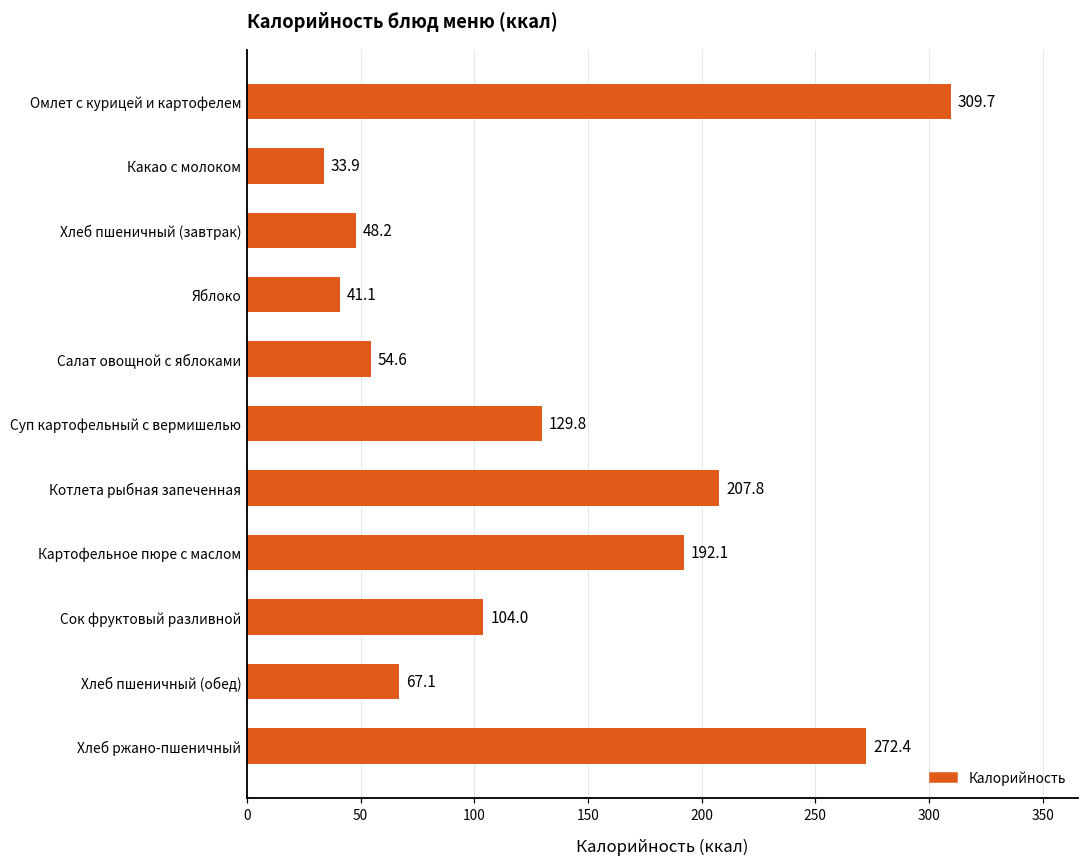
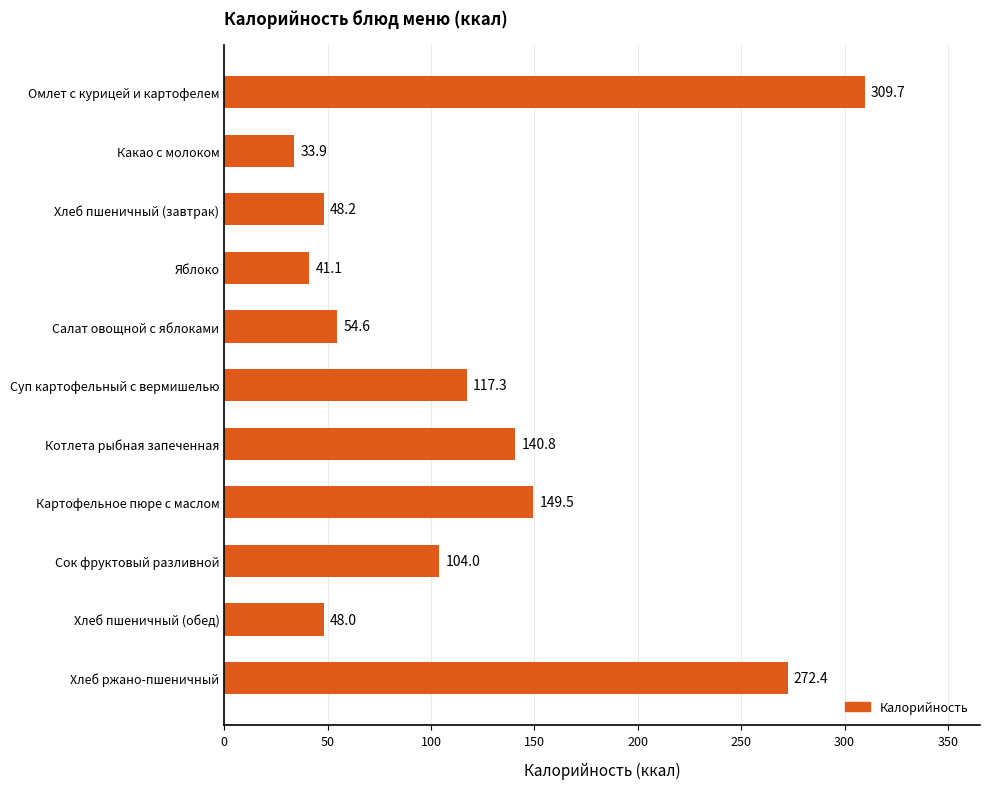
  {
    "Омлет с курицей и картофелем": 309.7,
    "Какао с молоком": 33.9,
    "Хлеб пшеничный (завтрак)": 48.2,
    "Яблоко": 41.1,
    "Салат овощной с яблоками": 54.6,
-   "Суп картофельный с вермишелью": 129.8,
-   "Котлета рыбная запеченная": 207.8,
-   "Картофельное пюре с маслом": 192.1,
+   "Суп картофельный с вермишелью": 117.3,
+   "Котлета рыбная запеченная": 140.8,
+   "Картофельное пюре с маслом": 149.5,
    "Сок фруктовый разливной": 104.0,
-   "Хлеб пшеничный (обед)": 67.1,
+   "Хлеб пшеничный (обед)": 48.0,
    "Хлеб ржано-пшеничный": 272.4
  }
